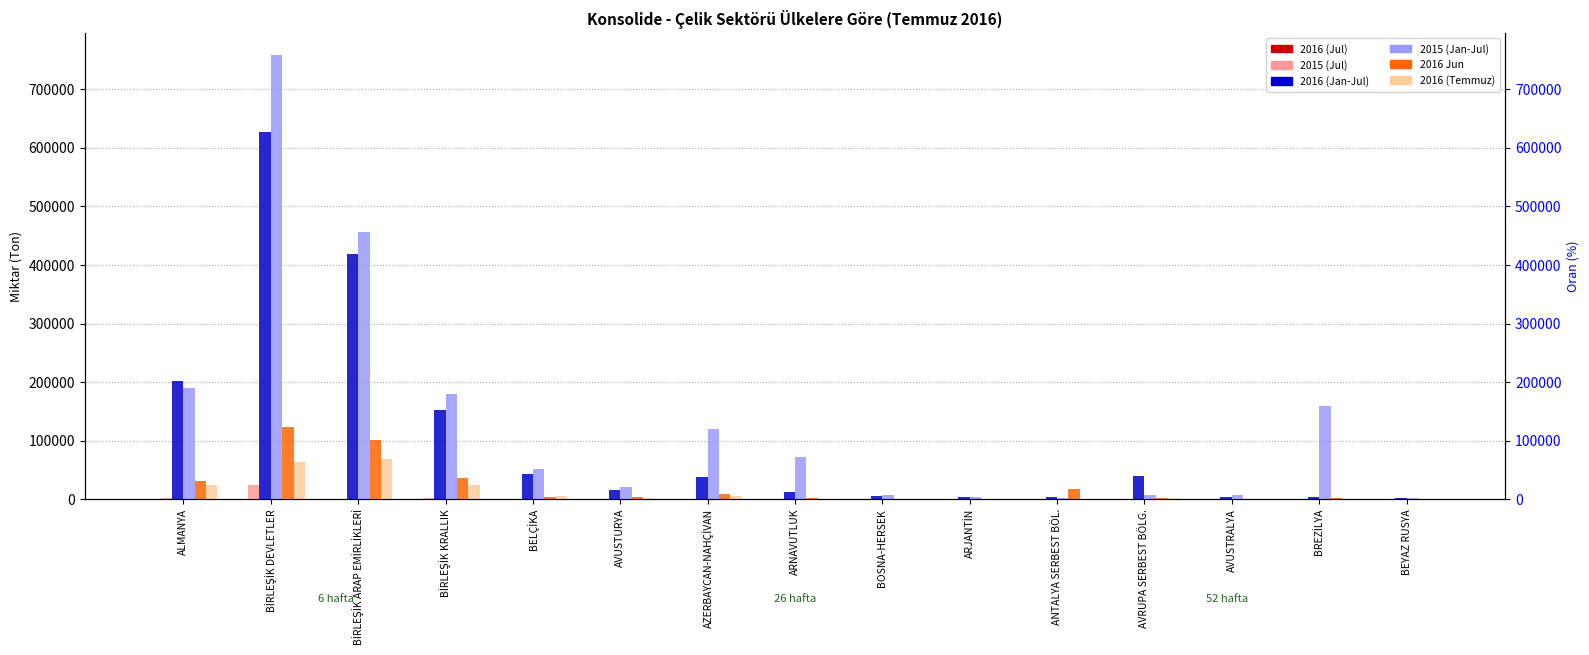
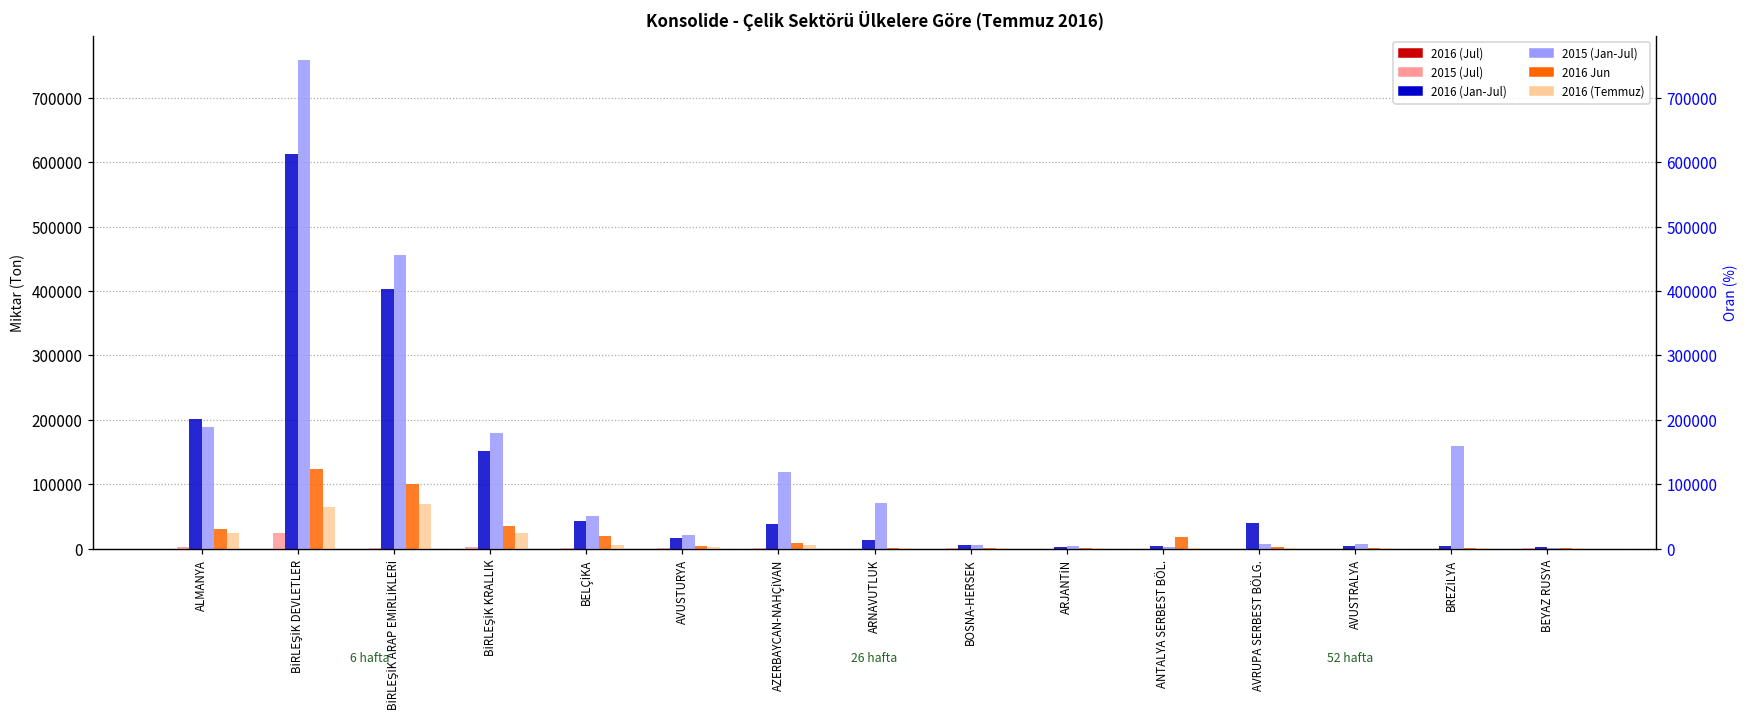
  {
    "2016 (Jul)": {
      "ALMANYA": 0,
      "BİRLEŞİK DEVLETLER": 0,
      "BİRLEŞİK ARAP EMİRLİKLERİ": 0,
      "BİRLEŞİK KRALLIK": 0,
      "BELÇİKA": 0,
      "AVUSTURYA": 0,
      "ARNAVUTLUK": 0,
      "BOSNA-HERSEK": 0,
      "ARJANTİN": 0,
      "ANTALYA SERBEST BÖL.": 0,
      "AVRUPA SERBEST BÖLG.": 0,
      "AVUSTRALYA": 0,
      "BREZİLYA": 0,
      "BEYAZ RUSYA": 0
    },
    "2016 (Jan-Jul)": {
      "ALMANYA": 200000,
-     "BİRLEŞİK DEVLETLER": 630000,
-     "BİRLEŞİK ARAP EMİRLİKLERİ": 420000,
+     "BİRLEŞİK DEVLETLER": 610000,
+     "BİRLEŞİK ARAP EMİRLİKLERİ": 400000,
      "BİRLEŞİK KRALLIK": 150000,
      "BELÇİKA": 40000,
      "AVUSTURYA": 20000,
      "AZERBAYCAN-NAHÇİVAN": 40000,
      "ARNAVUTLUK": 10000,
      "BOSNA-HERSEK": 10000,
      "AVRUPA SERBEST BÖLG.": 40000
    },
    "2015 (Jan-Jul)": {
      "ALMANYA": 190000,
      "BİRLEŞİK DEVLETLER": 760000,
      "BİRLEŞİK ARAP EMİRLİKLERİ": 460000,
      "BİRLEŞİK KRALLIK": 180000,
      "BELÇİKA": 50000,
      "AVUSTURYA": 20000,
      "AZERBAYCAN-NAHÇİVAN": 120000,
      "ARNAVUTLUK": 70000,
      "BOSNA-HERSEK": 10000,
      "AVRUPA SERBEST BÖLG.": 10000,
      "AVUSTRALYA": 10000,
      "BREZİLYA": 160000
    },
    "2016 Jun": {
      "ALMANYA": 30000,
      "BİRLEŞİK DEVLETLER": 120000,
      "BİRLEŞİK ARAP EMİRLİKLERİ": 100000,
      "BİRLEŞİK KRALLIK": 40000,
-     "BELÇİKA": 0,
+     "BELÇİKA": 20000,
      "AZERBAYCAN-NAHÇİVAN": 10000,
      "ANTALYA SERBEST BÖL.": 20000
    }
  }
